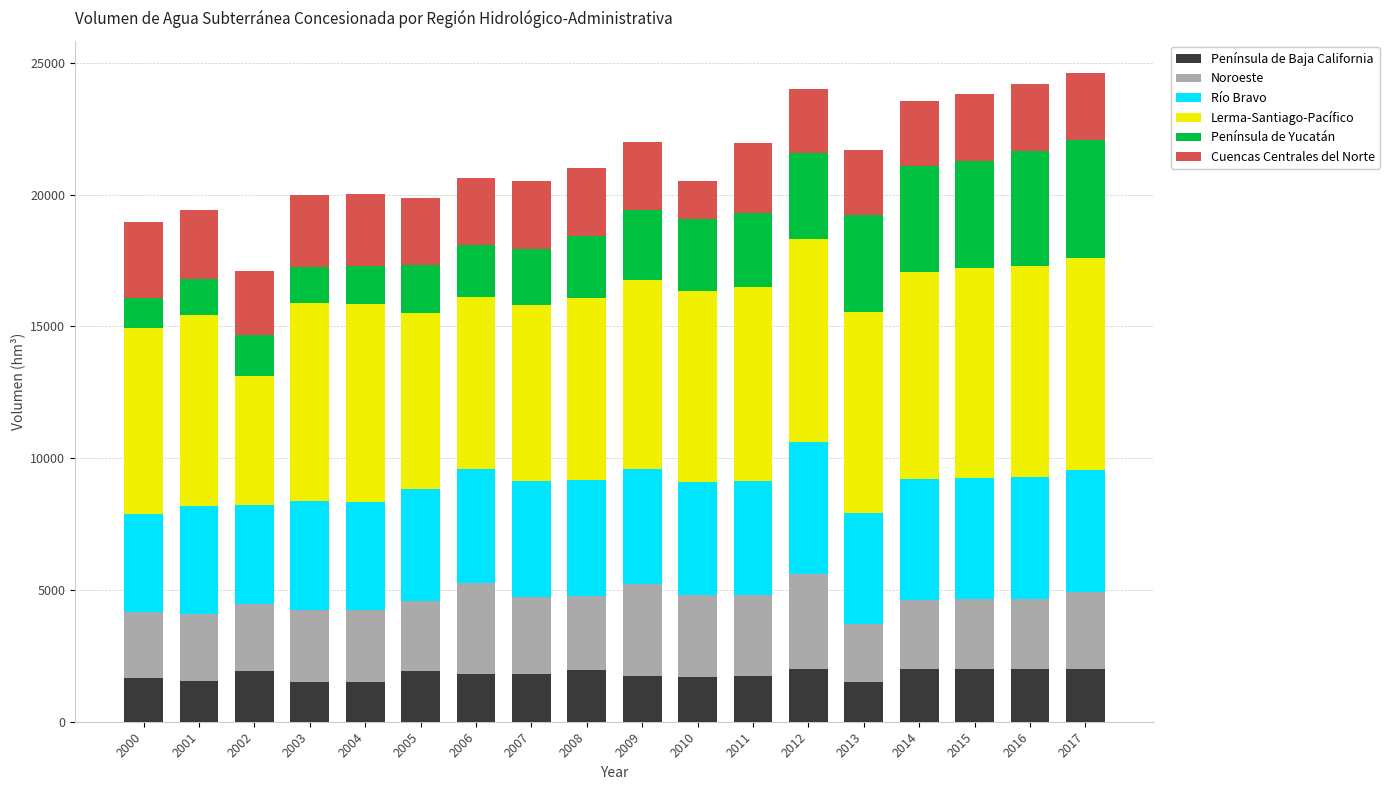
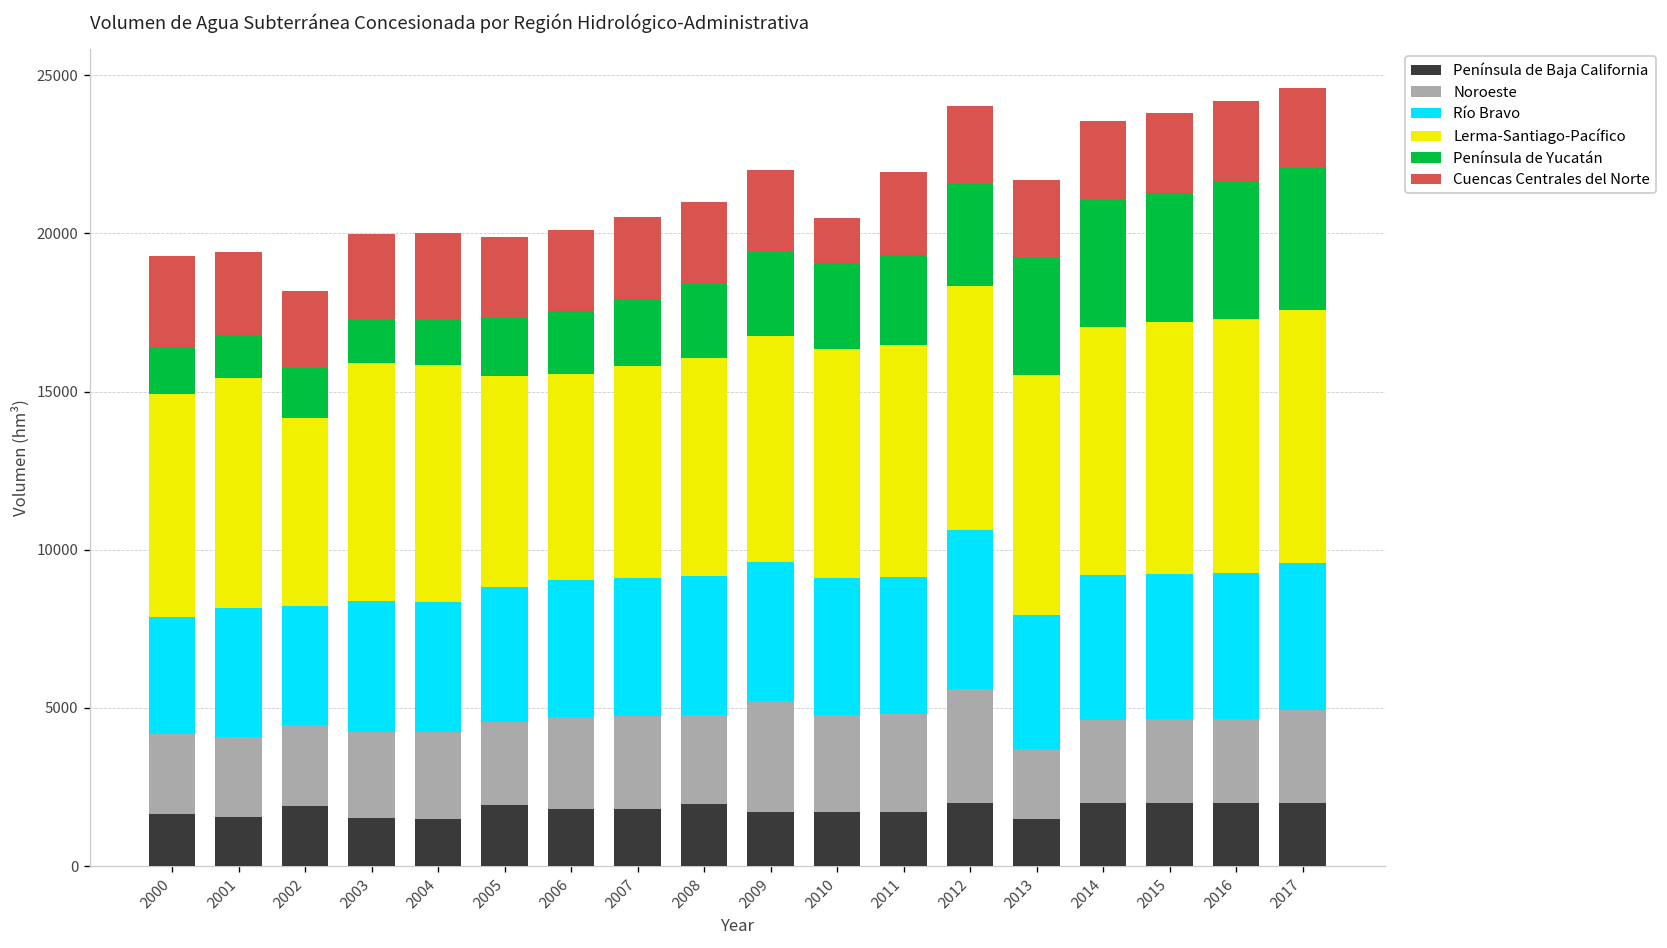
  {
    "Península de Baja California": {
      "2000": 1700,
      "2001": 1500,
      "2002": 1900,
      "2003": 1500,
      "2004": 1500,
      "2005": 1900,
      "2006": 1800,
      "2007": 1800,
      "2008": 2000,
      "2009": 1700,
      "2010": 1700,
      "2011": 1700,
      "2012": 2000,
      "2013": 1500,
      "2014": 2000,
      "2015": 2000,
      "2016": 2000,
      "2017": 2000
    },
    "Noroeste": {
      "2000": 2500,
      "2001": 2600,
      "2002": 2500,
      "2003": 2700,
      "2004": 2700,
      "2005": 2600,
-     "2006": 3500,
+     "2006": 2900,
      "2007": 2900,
      "2008": 2800,
      "2009": 3500,
      "2010": 3100,
      "2011": 3100,
      "2012": 3600,
      "2013": 2200,
      "2014": 2600,
      "2015": 2600,
      "2016": 2700,
      "2017": 2900
    },
    "Río Bravo": {
      "2000": 3700,
      "2001": 4100,
      "2002": 3800,
      "2003": 4100,
      "2004": 4100,
      "2005": 4300,
      "2006": 4300,
      "2007": 4400,
      "2008": 4400,
      "2009": 4400,
      "2010": 4300,
      "2011": 4300,
      "2012": 5000,
      "2013": 4200,
      "2014": 4600,
      "2015": 4600,
      "2016": 4600,
      "2017": 4600
    },
    "Lerma-Santiago-Pacífico": {
      "2000": 7100,
      "2001": 7300,
-     "2002": 4900,
+     "2002": 5900,
      "2003": 7500,
      "2004": 7500,
      "2005": 6700,
      "2006": 6500,
      "2007": 6700,
      "2008": 6900,
      "2009": 7100,
      "2010": 7200,
      "2011": 7300,
      "2012": 7700,
      "2013": 7600,
      "2014": 7900,
      "2015": 8000,
      "2016": 8000,
      "2017": 8000
    },
    "Península de Yucatán": {
-     "2000": 1200,
+     "2000": 1500,
      "2001": 1300,
      "2002": 1600,
      "2003": 1300,
      "2004": 1400,
      "2005": 1800,
      "2006": 2000,
      "2007": 2100,
      "2008": 2300,
      "2009": 2700,
      "2010": 2700,
      "2011": 2800,
      "2012": 3200,
      "2013": 3700,
      "2014": 4000,
      "2015": 4100,
      "2016": 4400,
      "2017": 4500
    },
    "Cuencas Centrales del Norte": {
      "2000": 2900,
      "2001": 2600,
      "2002": 2400,
      "2003": 2700,
      "2004": 2700,
      "2005": 2500,
      "2006": 2600,
      "2007": 2600,
      "2008": 2600,
      "2009": 2600,
      "2010": 1400,
      "2011": 2600,
      "2012": 2500,
      "2013": 2500,
      "2014": 2500,
      "2015": 2500,
      "2016": 2500,
      "2017": 2500
    }
  }
